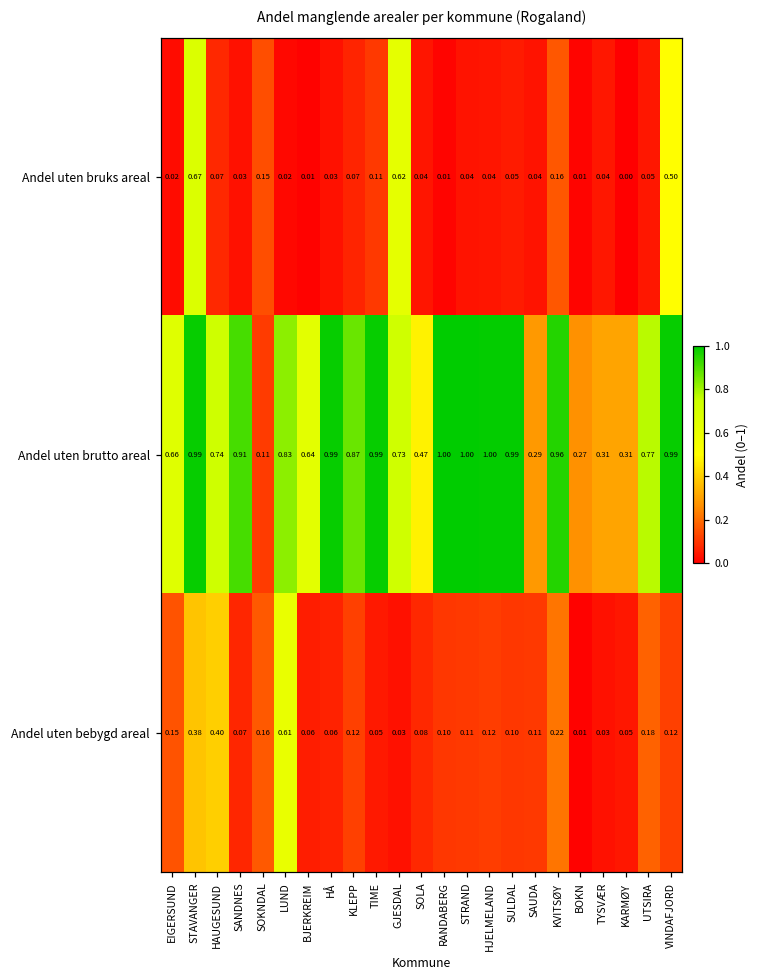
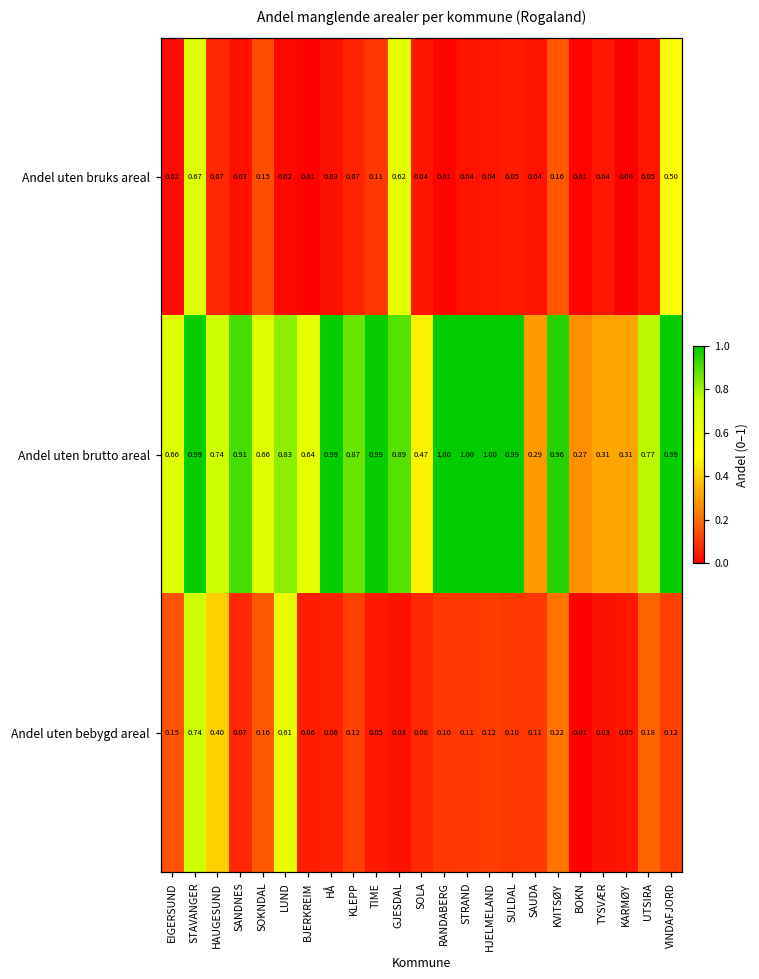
  {
    "Andel uten bruks areal": {
      "EIGERSUND": 0.02,
      "STAVANGER": 0.67,
      "HAUGESUND": 0.07,
      "SANDNES": 0.03,
      "SOKNDAL": 0.15,
      "LUND": 0.02,
      "BJERKREIM": 0.01,
      "HÅ": 0.03,
      "KLEPP": 0.07,
      "TIME": 0.11,
      "GJESDAL": 0.62,
      "SOLA": 0.04,
      "RANDABERG": 0.01,
      "STRAND": 0.04,
      "HJELMELAND": 0.04,
      "SULDAL": 0.05,
      "SAUDA": 0.04,
      "KVITSØY": 0.16,
      "BOKN": 0.01,
      "TYSVÆR": 0.04,
      "KARMØY": 0.00,
      "UTSIRA": 0.05,
      "VINDAFJORD": 0.50
    },
    "Andel uten brutto areal": {
      "EIGERSUND": 0.66,
      "STAVANGER": 0.99,
      "HAUGESUND": 0.74,
      "SANDNES": 0.91,
-     "SOKNDAL": 0.11,
+     "SOKNDAL": 0.66,
      "LUND": 0.83,
      "BJERKREIM": 0.64,
      "HÅ": 0.99,
      "KLEPP": 0.87,
      "TIME": 0.99,
-     "GJESDAL": 0.73,
+     "GJESDAL": 0.89,
      "SOLA": 0.47,
      "RANDABERG": 1.00,
      "STRAND": 1.00,
      "HJELMELAND": 1.00,
      "SULDAL": 0.99,
      "SAUDA": 0.29,
      "KVITSØY": 0.96,
      "BOKN": 0.27,
      "TYSVÆR": 0.31,
      "KARMØY": 0.31,
      "UTSIRA": 0.77,
      "VINDAFJORD": 0.99
    },
    "Andel uten bebygd areal": {
      "EIGERSUND": 0.15,
-     "STAVANGER": 0.38,
+     "STAVANGER": 0.74,
      "HAUGESUND": 0.40,
      "SANDNES": 0.07,
      "SOKNDAL": 0.16,
      "LUND": 0.61,
      "BJERKREIM": 0.06,
      "HÅ": 0.06,
      "KLEPP": 0.12,
      "TIME": 0.05,
      "GJESDAL": 0.03,
      "SOLA": 0.08,
      "RANDABERG": 0.10,
      "STRAND": 0.11,
      "HJELMELAND": 0.12,
      "SULDAL": 0.10,
      "SAUDA": 0.11,
      "KVITSØY": 0.22,
      "BOKN": 0.01,
      "TYSVÆR": 0.03,
      "KARMØY": 0.05,
      "UTSIRA": 0.18,
      "VINDAFJORD": 0.12
    }
  }
